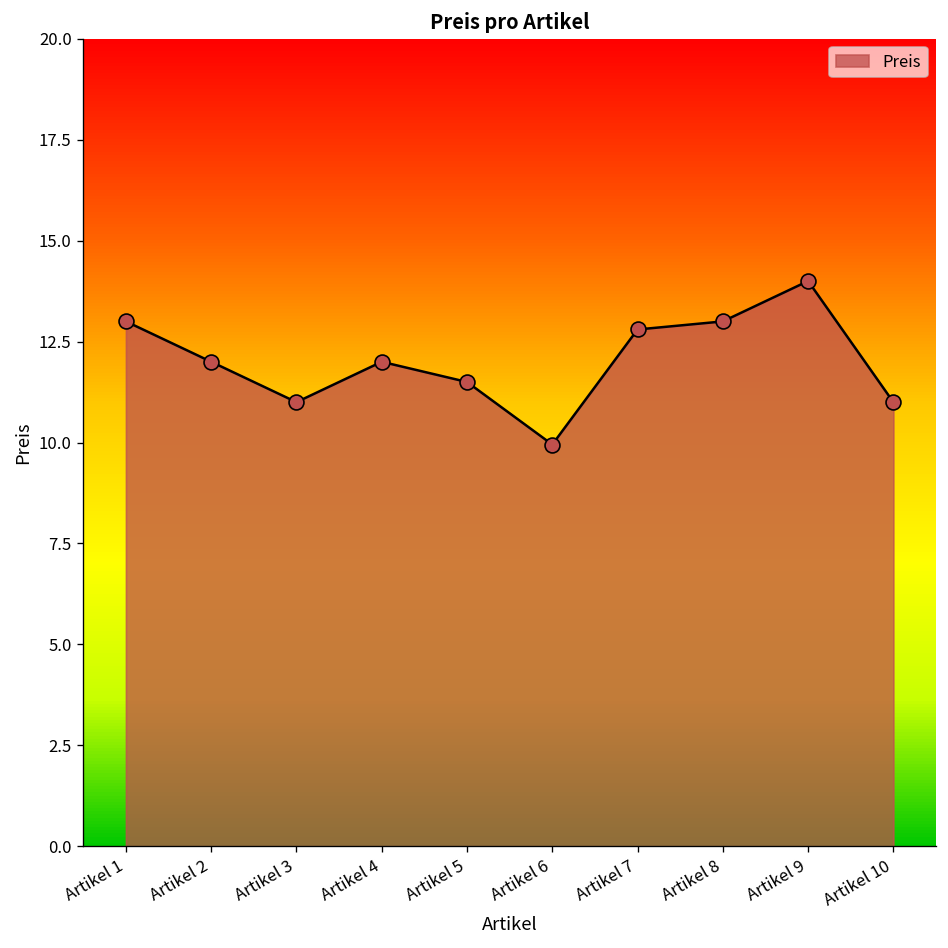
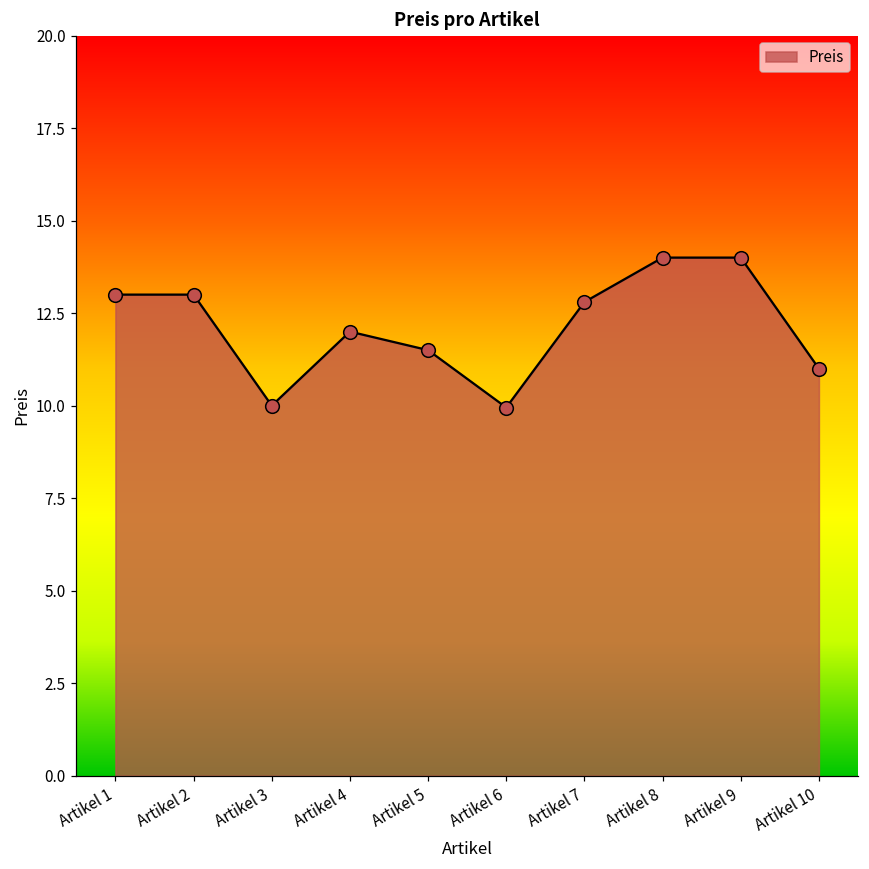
  {
    "Artikel 1": 13,
-   "Artikel 2": 12,
-   "Artikel 3": 11,
+   "Artikel 2": 13,
+   "Artikel 3": 10,
    "Artikel 4": 12,
    "Artikel 5": 11.5,
    "Artikel 6": 10,
    "Artikel 7": 12.8,
-   "Artikel 8": 13,
+   "Artikel 8": 14,
    "Artikel 9": 14,
    "Artikel 10": 11
  }
